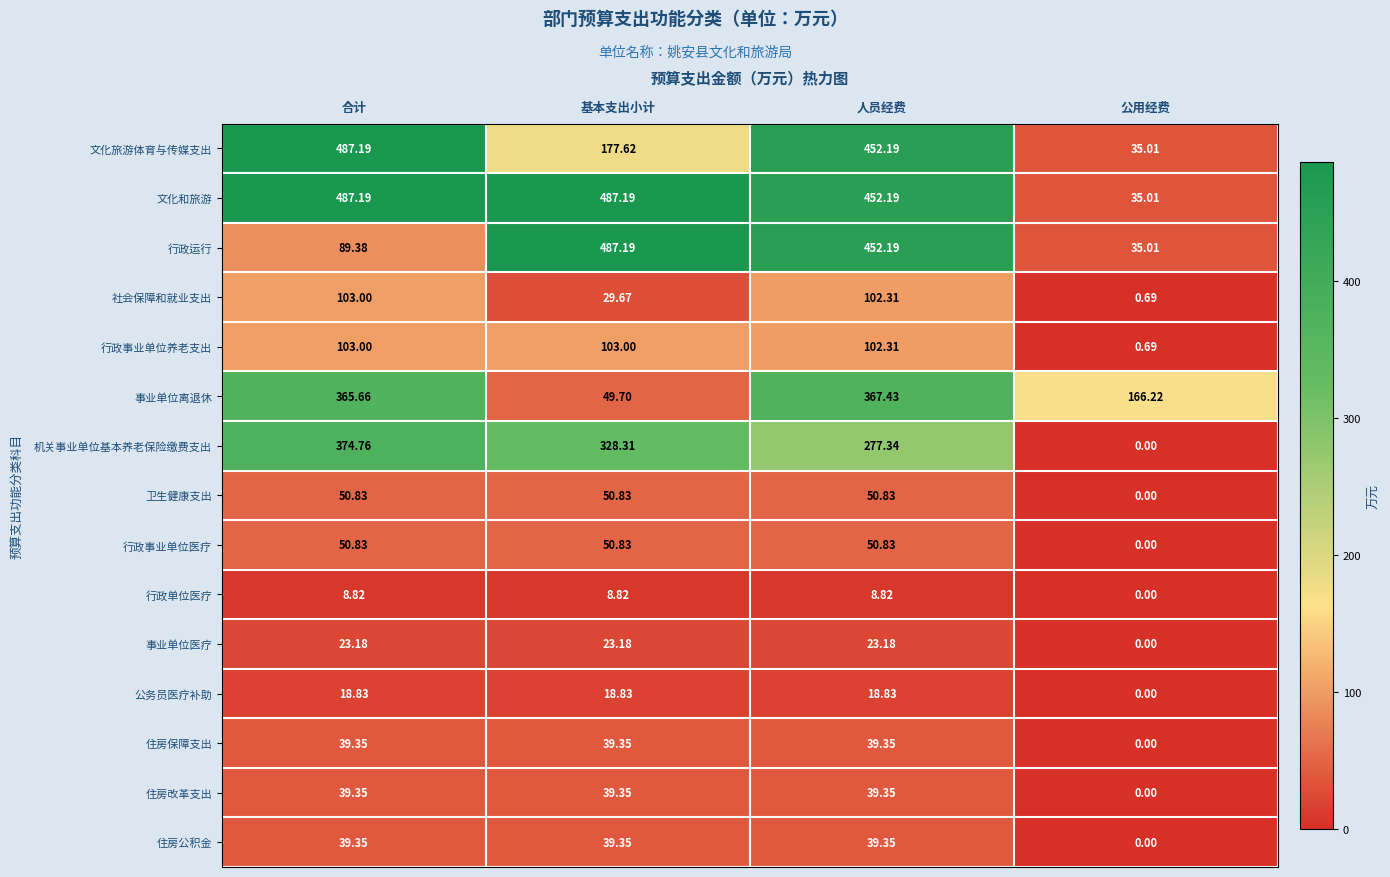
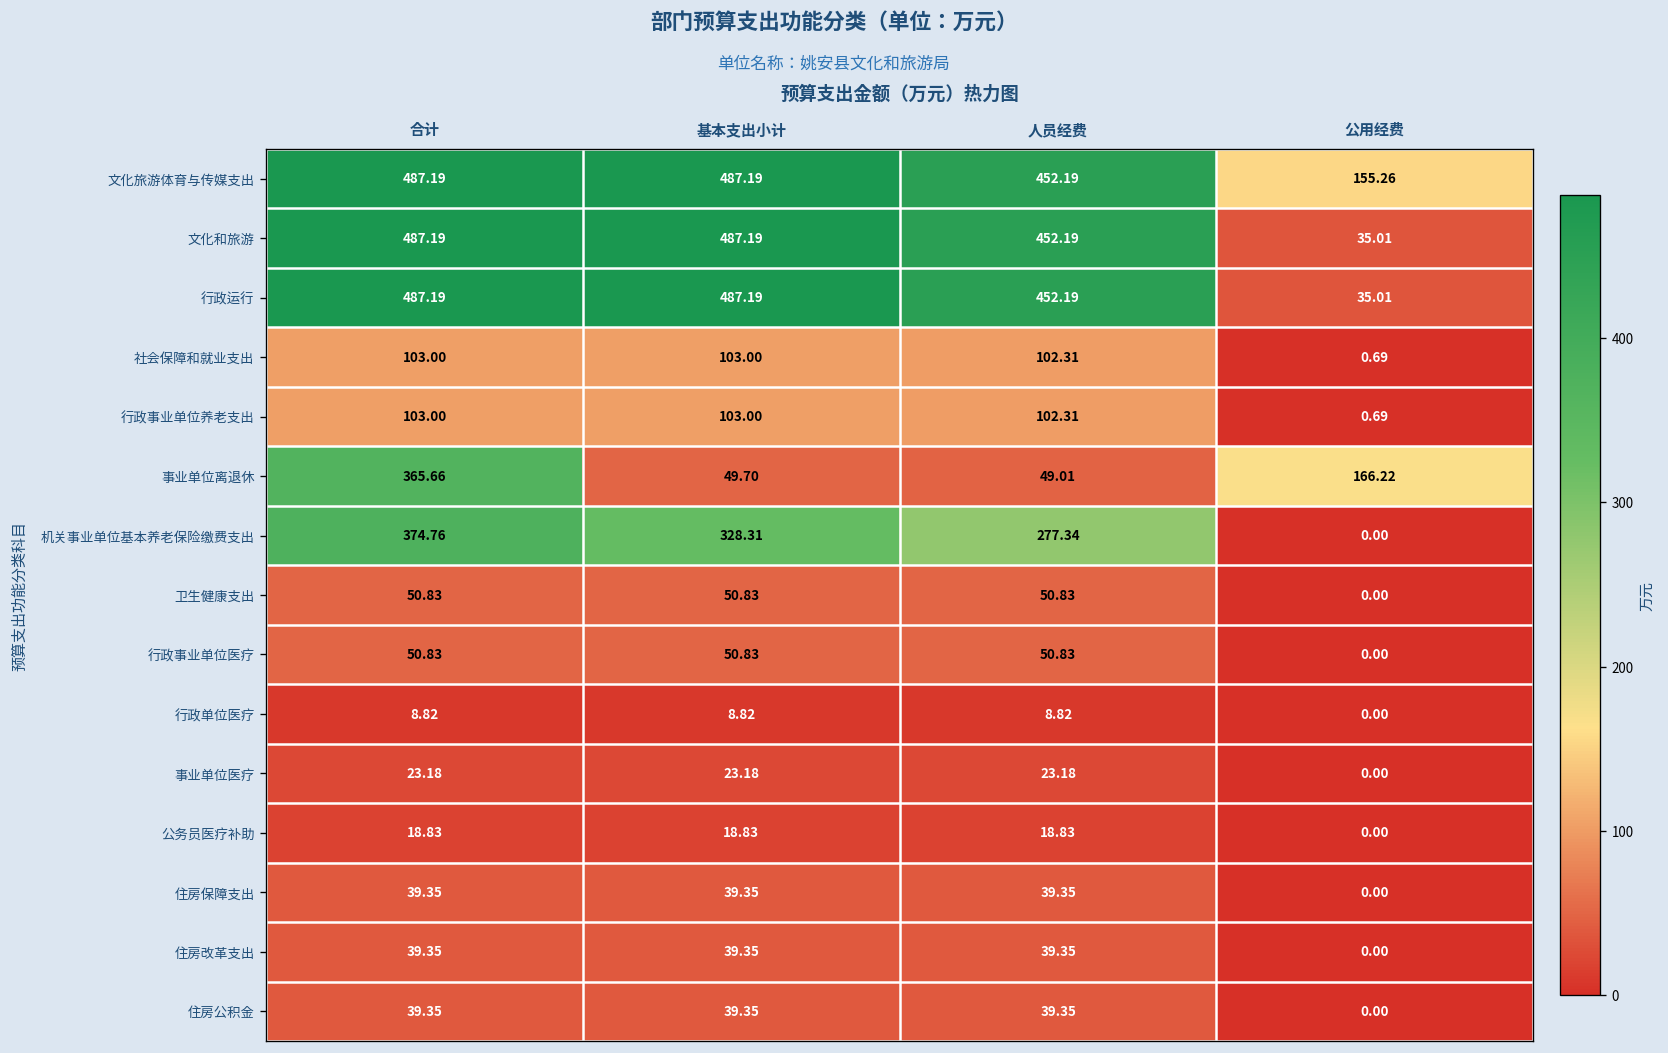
  {
    "文化旅游体育与传媒支出": {
      "合计": 487.19,
-     "基本支出小计": 177.62,
+     "基本支出小计": 487.19,
      "人员经费": 452.19,
-     "公用经费": 35.01
+     "公用经费": 155.26
    },
    "文化和旅游": {
      "合计": 487.19,
      "基本支出小计": 487.19,
      "人员经费": 452.19,
      "公用经费": 35.01
    },
    "行政运行": {
-     "合计": 89.38,
+     "合计": 487.19,
      "基本支出小计": 487.19,
      "人员经费": 452.19,
      "公用经费": 35.01
    },
    "社会保障和就业支出": {
      "合计": 103.00,
-     "基本支出小计": 29.67,
+     "基本支出小计": 103.00,
      "人员经费": 102.31,
      "公用经费": 0.69
    },
    "行政事业单位养老支出": {
      "合计": 103.00,
      "基本支出小计": 103.00,
      "人员经费": 102.31,
      "公用经费": 0.69
    },
    "事业单位离退休": {
      "合计": 365.66,
      "基本支出小计": 49.70,
-     "人员经费": 367.43,
+     "人员经费": 49.01,
      "公用经费": 166.22
    },
    "机关事业单位基本养老保险缴费支出": {
      "合计": 374.76,
      "基本支出小计": 328.31,
      "人员经费": 277.34,
      "公用经费": 0.00
    },
    "卫生健康支出": {
      "合计": 50.83,
      "基本支出小计": 50.83,
      "人员经费": 50.83,
      "公用经费": 0.00
    },
    "行政事业单位医疗": {
      "合计": 50.83,
      "基本支出小计": 50.83,
      "人员经费": 50.83,
      "公用经费": 0.00
    },
    "行政单位医疗": {
      "合计": 8.82,
      "基本支出小计": 8.82,
      "人员经费": 8.82,
      "公用经费": 0.00
    },
    "事业单位医疗": {
      "合计": 23.18,
      "基本支出小计": 23.18,
      "人员经费": 23.18,
      "公用经费": 0.00
    },
    "公务员医疗补助": {
      "合计": 18.83,
      "基本支出小计": 18.83,
      "人员经费": 18.83,
      "公用经费": 0.00
    },
    "住房保障支出": {
      "合计": 39.35,
      "基本支出小计": 39.35,
      "人员经费": 39.35,
      "公用经费": 0.00
    },
    "住房改革支出": {
      "合计": 39.35,
      "基本支出小计": 39.35,
      "人员经费": 39.35,
      "公用经费": 0.00
    },
    "住房公积金": {
      "合计": 39.35,
      "基本支出小计": 39.35,
      "人员经费": 39.35,
      "公用经费": 0.00
    }
  }
